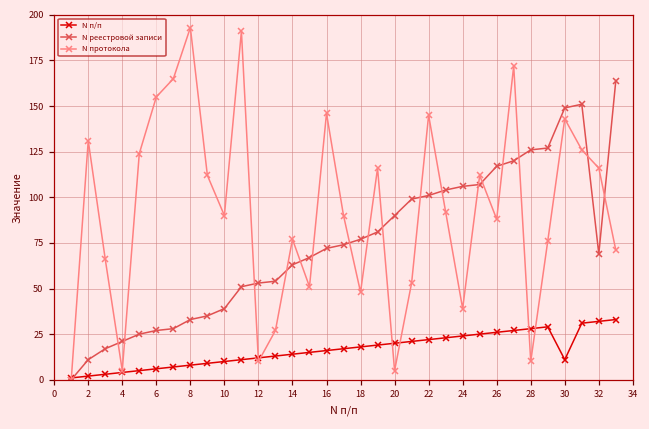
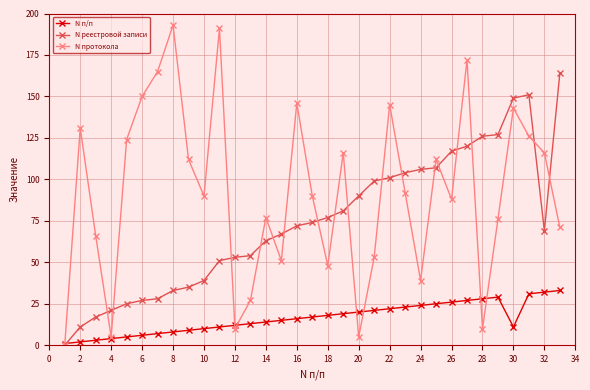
  {
    "N п/п": {
      "2": 2,
      "6": 6,
      "8": 8,
      "10": 10,
      "12": 12,
      "14": 14,
      "16": 16,
      "18": 18,
      "20": 20,
      "22": 22,
      "24": 24,
      "26": 26,
      "28": 28,
      "30": 11,
      "32": 32
    },
    "N реестровой записи": {
      "2": 11,
      "4": 21,
      "6": 27,
      "8": 33,
      "10": 39,
      "12": 53,
      "14": 63,
      "16": 72,
      "18": 77,
      "20": 90,
      "22": 101,
      "24": 106,
      "26": 117,
      "28": 126,
      "30": 149,
      "32": 69
    },
    "N протокола": {
      "2": 131,
-     "6": 155,
+     "6": 150,
      "8": 193,
      "10": 90,
      "12": 10,
      "14": 77,
      "16": 146,
      "18": 48,
      "20": 5,
      "22": 145,
      "24": 39,
      "26": 88,
      "28": 10,
      "30": 143,
      "32": 116
    }
  }
